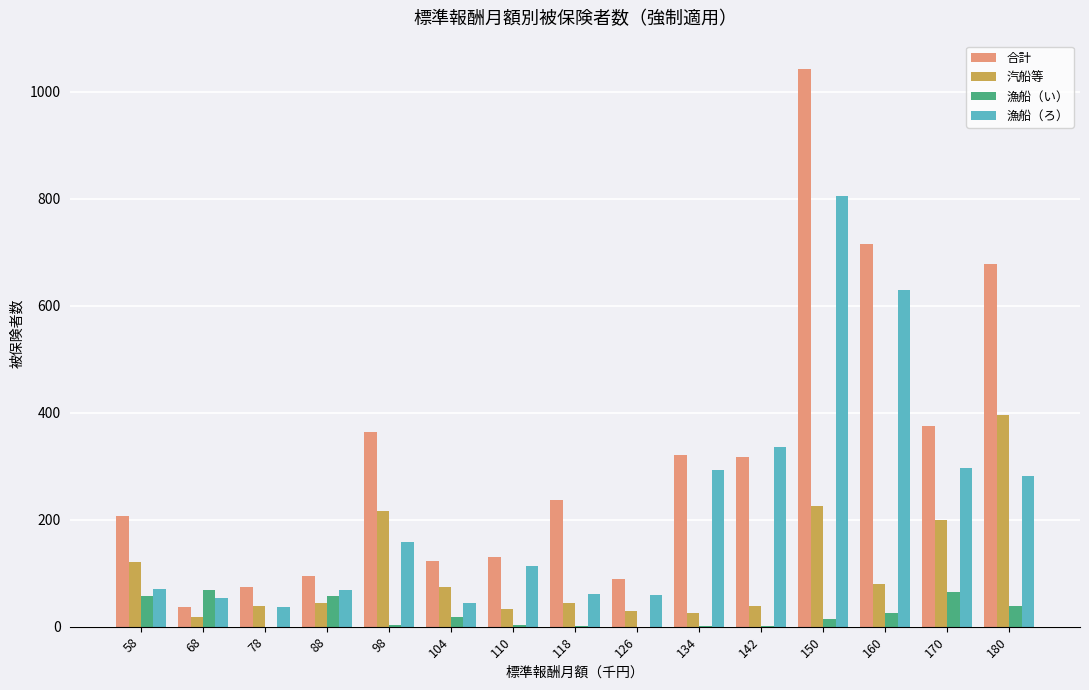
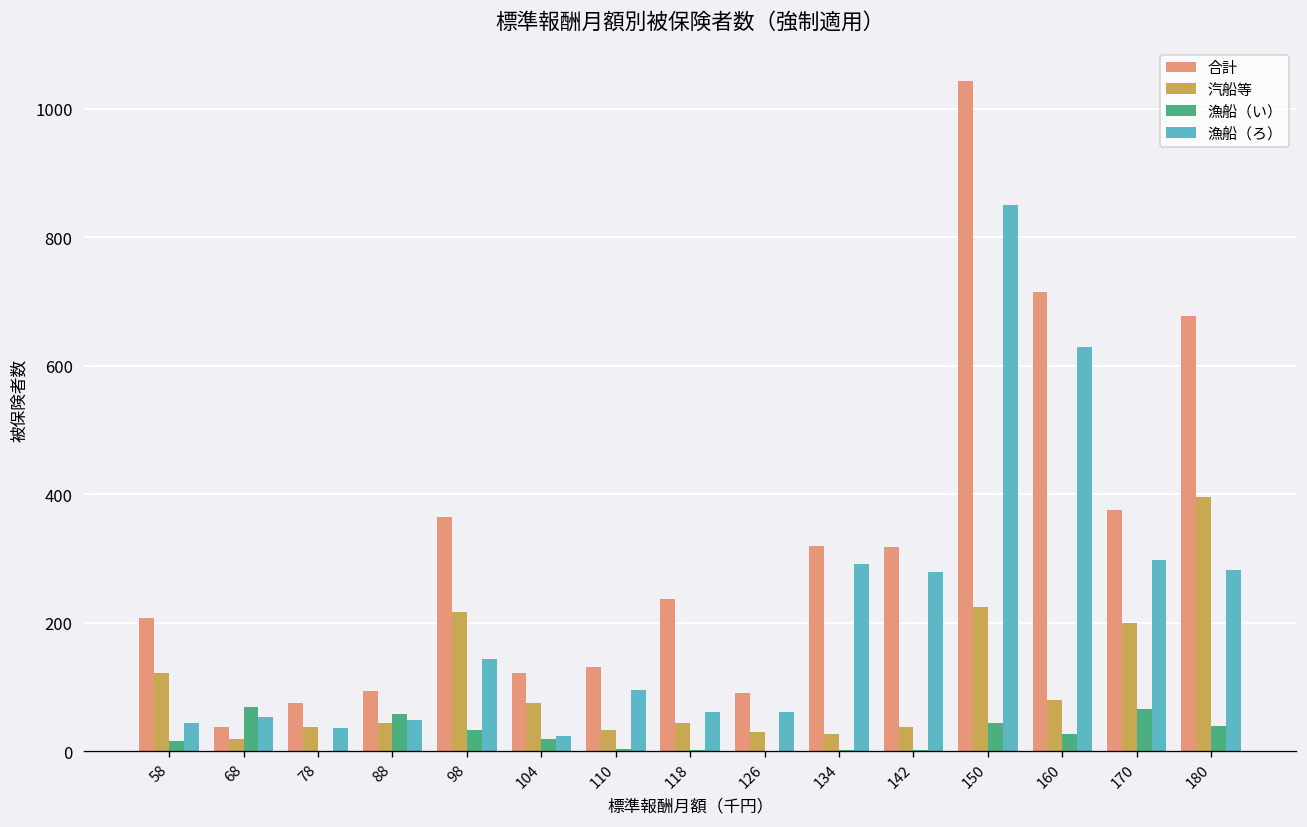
  {
    "漁船（い）": {
-     "58": 60,
+     "58": 20,
      "68": 70,
      "78": 0,
      "88": 60,
-     "98": 0,
+     "98": 30,
      "104": 20,
      "126": 0,
-     "150": 10,
+     "150": 40,
      "160": 30,
      "170": 70,
      "180": 40
    },
    "漁船（ろ）": {
-     "58": 70,
+     "58": 40,
      "68": 50,
      "78": 40,
-     "88": 70,
-     "98": 160,
-     "104": 40,
-     "110": 110,
+     "88": 50,
+     "98": 140,
+     "104": 20,
+     "110": 100,
      "118": 60,
      "126": 60,
      "134": 290,
-     "142": 340,
-     "150": 800,
+     "142": 280,
+     "150": 850,
      "160": 630,
      "170": 300,
      "180": 280
    }
  }
